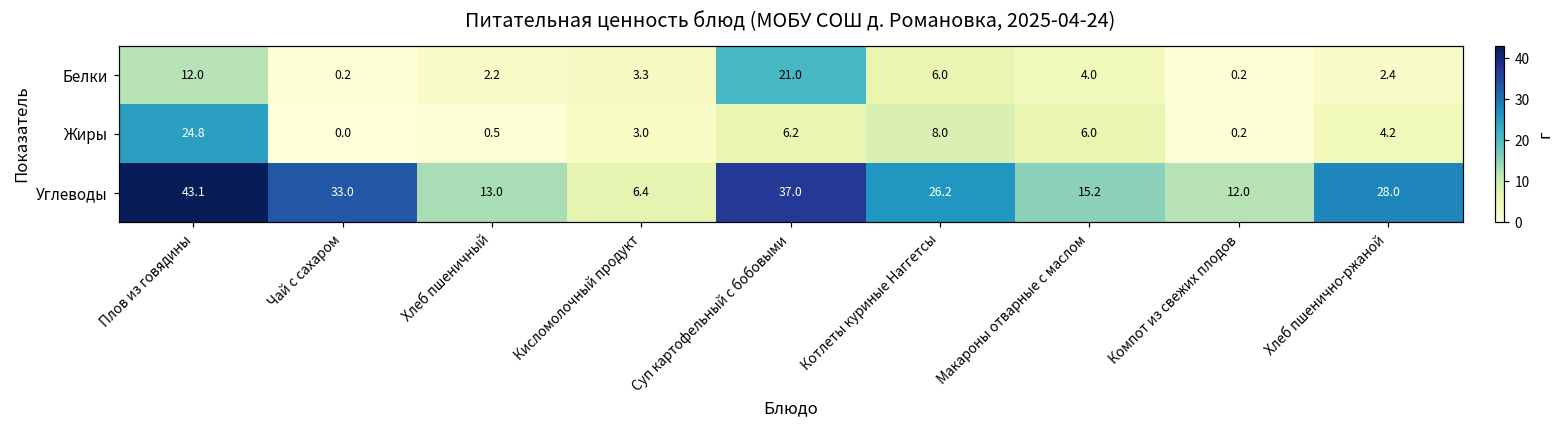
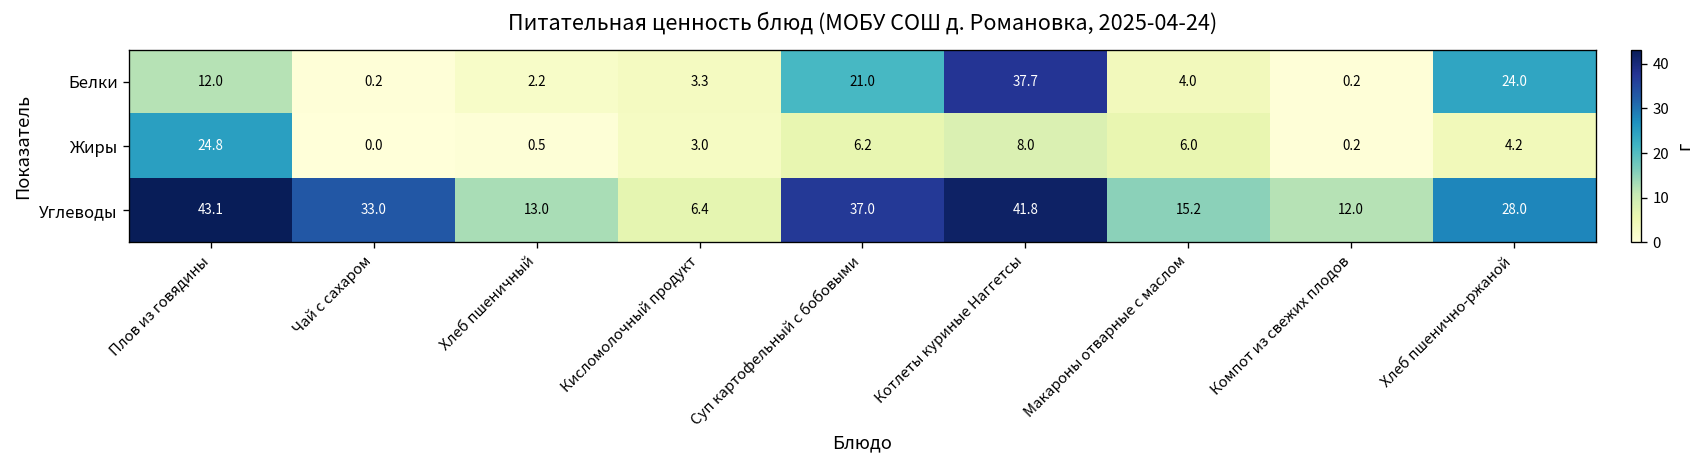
  {
    "Белки": {
      "Плов из говядины": 12.0,
      "Чай с сахаром": 0.2,
      "Хлеб пшеничный": 2.2,
      "Кисломолочный продукт": 3.3,
      "Суп картофельный с бобовыми": 21.0,
-     "Котлеты куриные Наггетсы": 6.0,
+     "Котлеты куриные Наггетсы": 37.7,
      "Макароны отварные с маслом": 4.0,
      "Компот из свежих плодов": 0.2,
-     "Хлеб пшенично-ржаной": 2.4
+     "Хлеб пшенично-ржаной": 24.0
    },
    "Жиры": {
      "Плов из говядины": 24.8,
      "Чай с сахаром": 0.0,
      "Хлеб пшеничный": 0.5,
      "Кисломолочный продукт": 3.0,
      "Суп картофельный с бобовыми": 6.2,
      "Котлеты куриные Наггетсы": 8.0,
      "Макароны отварные с маслом": 6.0,
      "Компот из свежих плодов": 0.2,
      "Хлеб пшенично-ржаной": 4.2
    },
    "Углеводы": {
      "Плов из говядины": 43.1,
      "Чай с сахаром": 33.0,
      "Хлеб пшеничный": 13.0,
      "Кисломолочный продукт": 6.4,
      "Суп картофельный с бобовыми": 37.0,
-     "Котлеты куриные Наггетсы": 26.2,
+     "Котлеты куриные Наггетсы": 41.8,
      "Макароны отварные с маслом": 15.2,
      "Компот из свежих плодов": 12.0,
      "Хлеб пшенично-ржаной": 28.0
    }
  }
